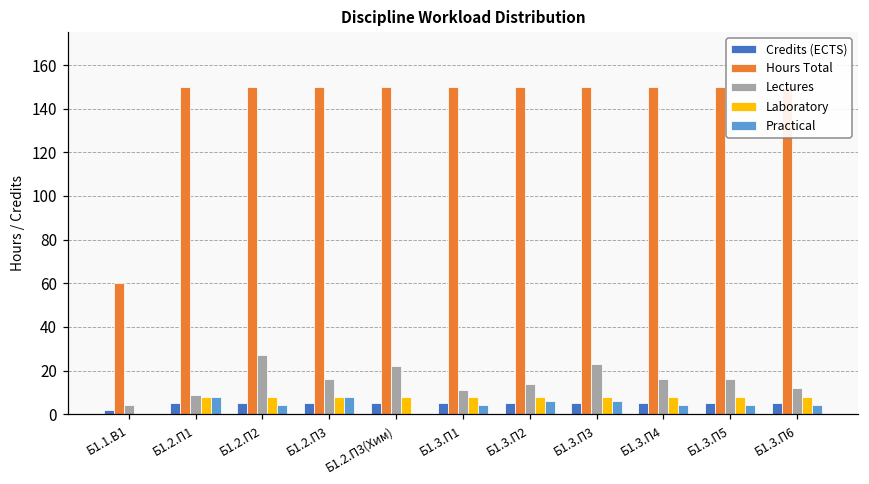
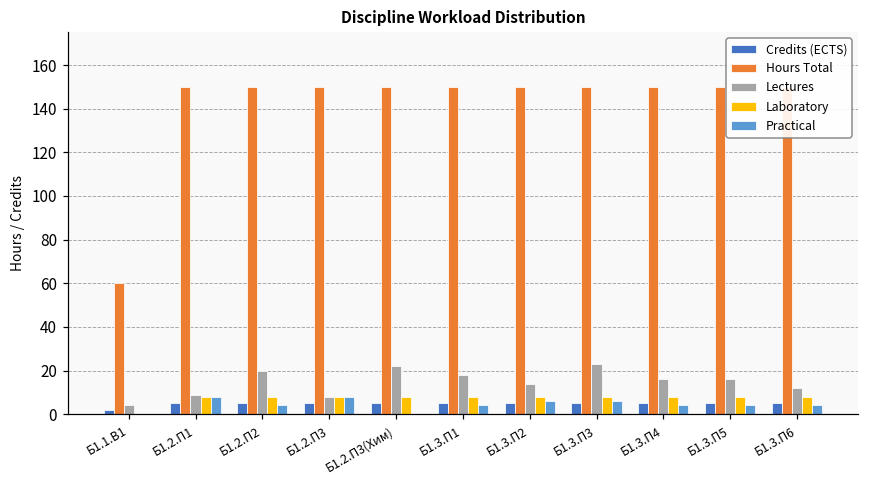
  {
    "Hours Total": {
      "Б1.1.В1": 60,
      "Б1.2.П1": 150,
      "Б1.2.П2": 150,
      "Б1.2.П3": 150,
      "Б1.2.П3(Хим)": 150,
      "Б1.3.П1": 150,
      "Б1.3.П2": 150,
      "Б1.3.П3": 150,
      "Б1.3.П4": 150,
      "Б1.3.П5": 150
    },
    "Lectures": {
      "Б1.1.В1": 4,
      "Б1.2.П1": 9,
-     "Б1.2.П2": 27,
-     "Б1.2.П3": 16,
+     "Б1.2.П2": 20,
+     "Б1.2.П3": 8,
      "Б1.2.П3(Хим)": 22,
-     "Б1.3.П1": 11,
+     "Б1.3.П1": 18,
      "Б1.3.П2": 14,
      "Б1.3.П3": 23,
      "Б1.3.П4": 16,
      "Б1.3.П5": 16,
      "Б1.3.П6": 12
    },
    "Laboratory": {
      "Б1.1.В1": 0,
      "Б1.2.П1": 8,
      "Б1.2.П2": 8,
      "Б1.2.П3": 8,
      "Б1.2.П3(Хим)": 8,
      "Б1.3.П1": 8,
      "Б1.3.П2": 8,
      "Б1.3.П3": 8,
      "Б1.3.П4": 8,
      "Б1.3.П5": 8,
      "Б1.3.П6": 8
    }
  }
